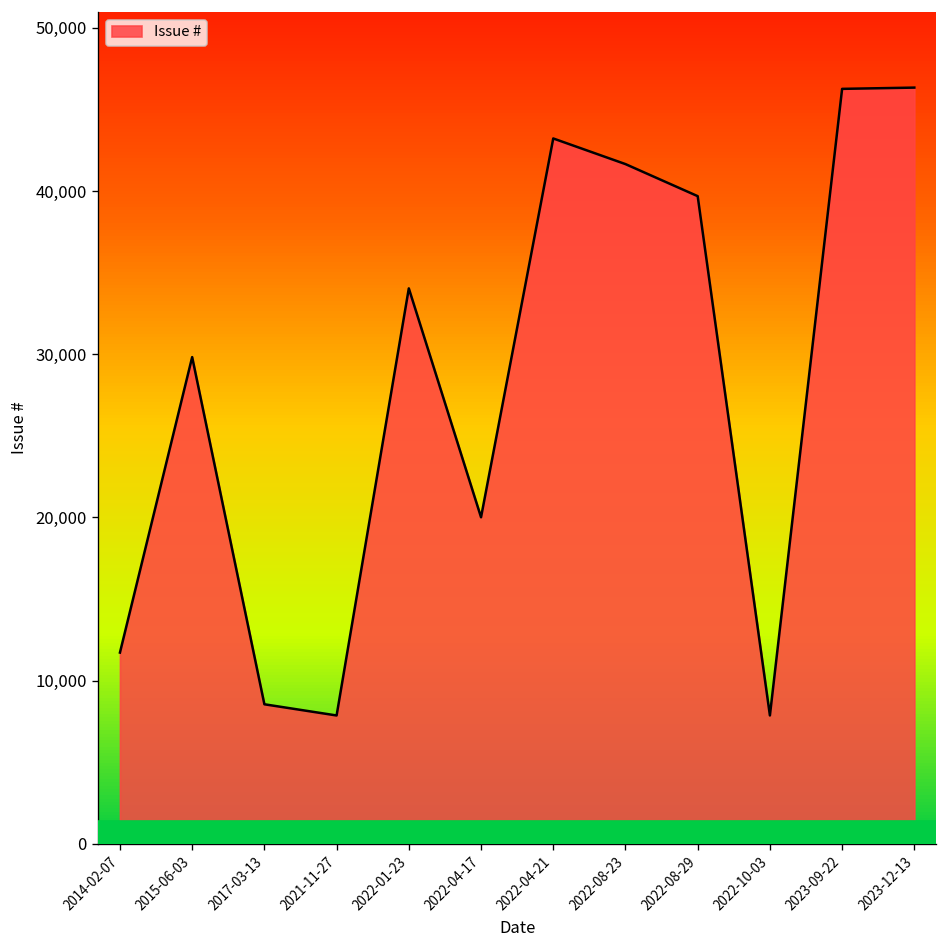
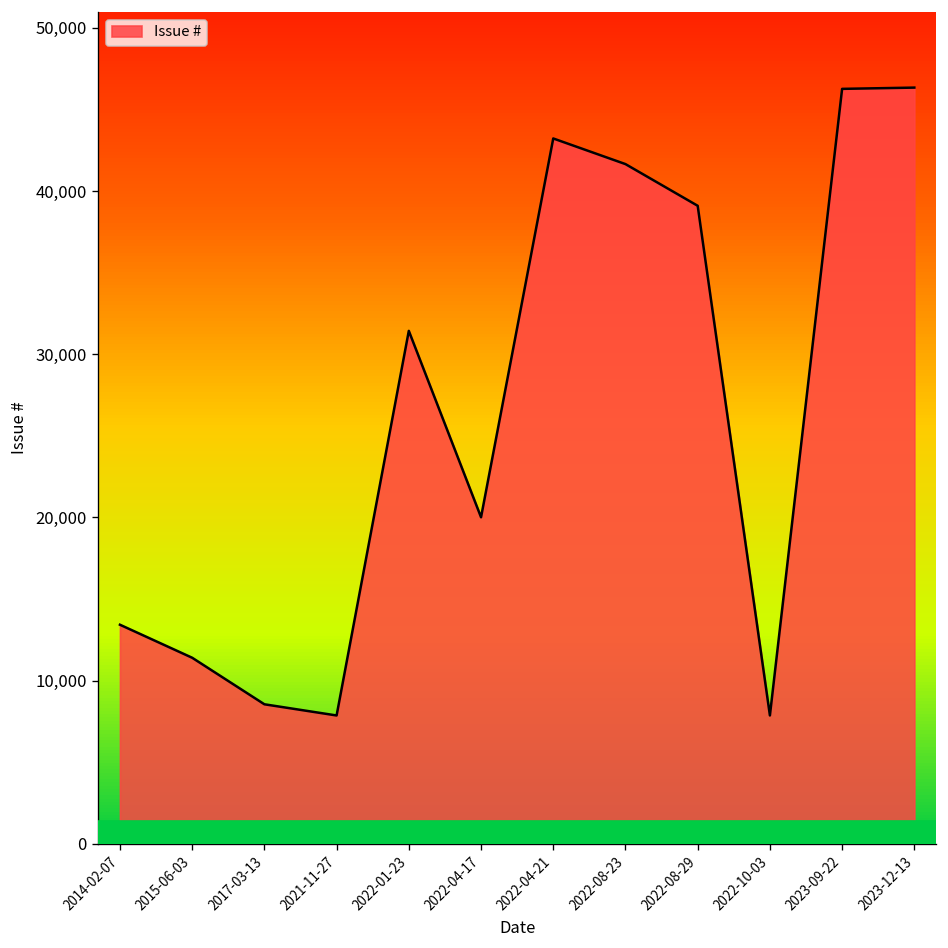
  {
-   "2014-02-07": "11,700",
-   "2015-06-03": "29,800",
+   "2014-02-07": "13,400",
+   "2015-06-03": "11,400",
    "2017-03-13": "8,500",
    "2021-11-27": "7,900",
-   "2022-01-23": "34,000",
+   "2022-01-23": "31,400",
    "2022-04-17": "20,000",
    "2022-04-21": "43,200",
    "2022-08-23": "41,700",
-   "2022-08-29": "39,700",
+   "2022-08-29": "39,100",
    "2022-10-03": "7,900",
    "2023-09-22": "46,300",
    "2023-12-13": "46,300"
  }
